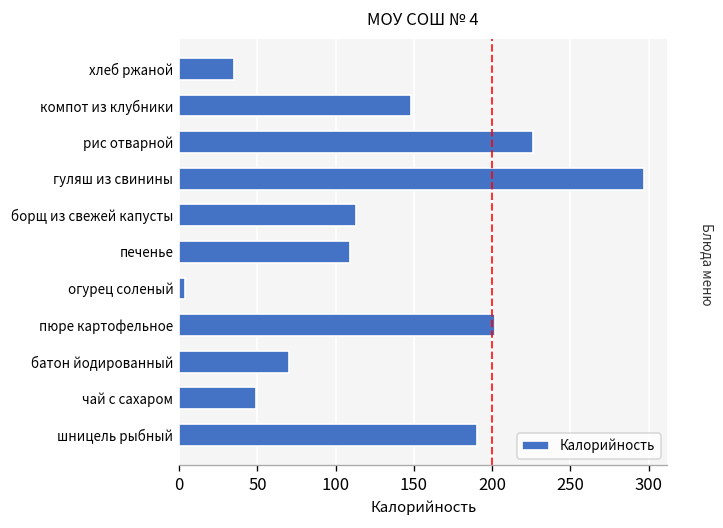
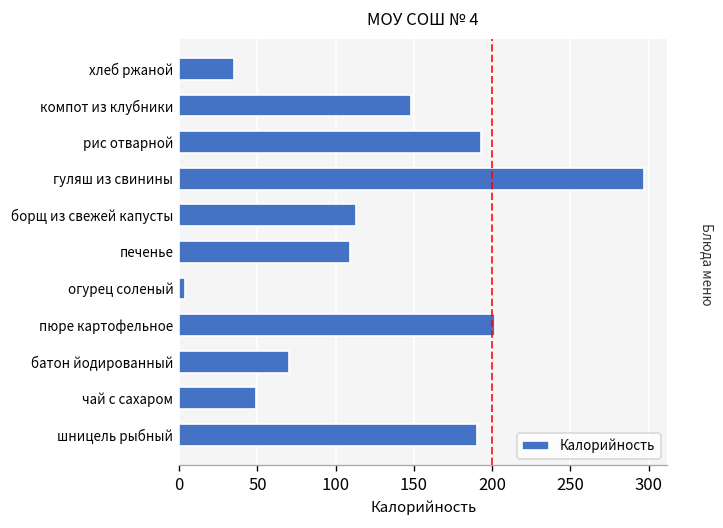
  {
    "хлеб ржаной": 35,
    "компот из клубники": 148,
-   "рис отварной": 226,
+   "рис отварной": 193,
    "гуляш из свинины": 297,
    "борщ из свежей капусты": 113,
    "печенье": 109,
    "огурец соленый": 4,
    "пюре картофельное": 202,
    "батон йодированный": 70,
    "чай с сахаром": 49,
    "шницель рыбный": 190
  }
